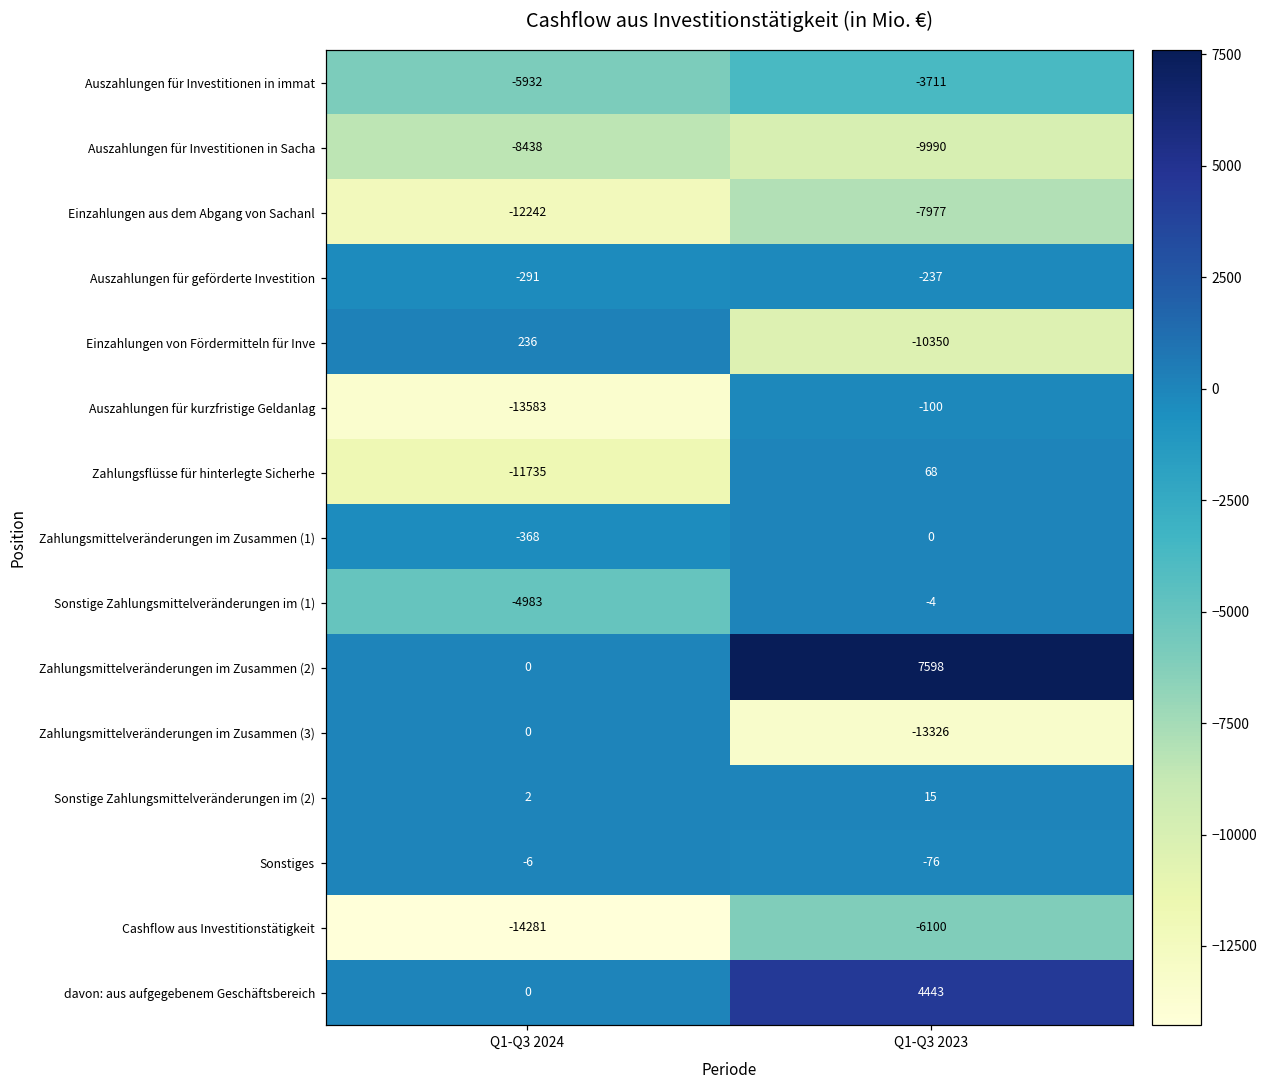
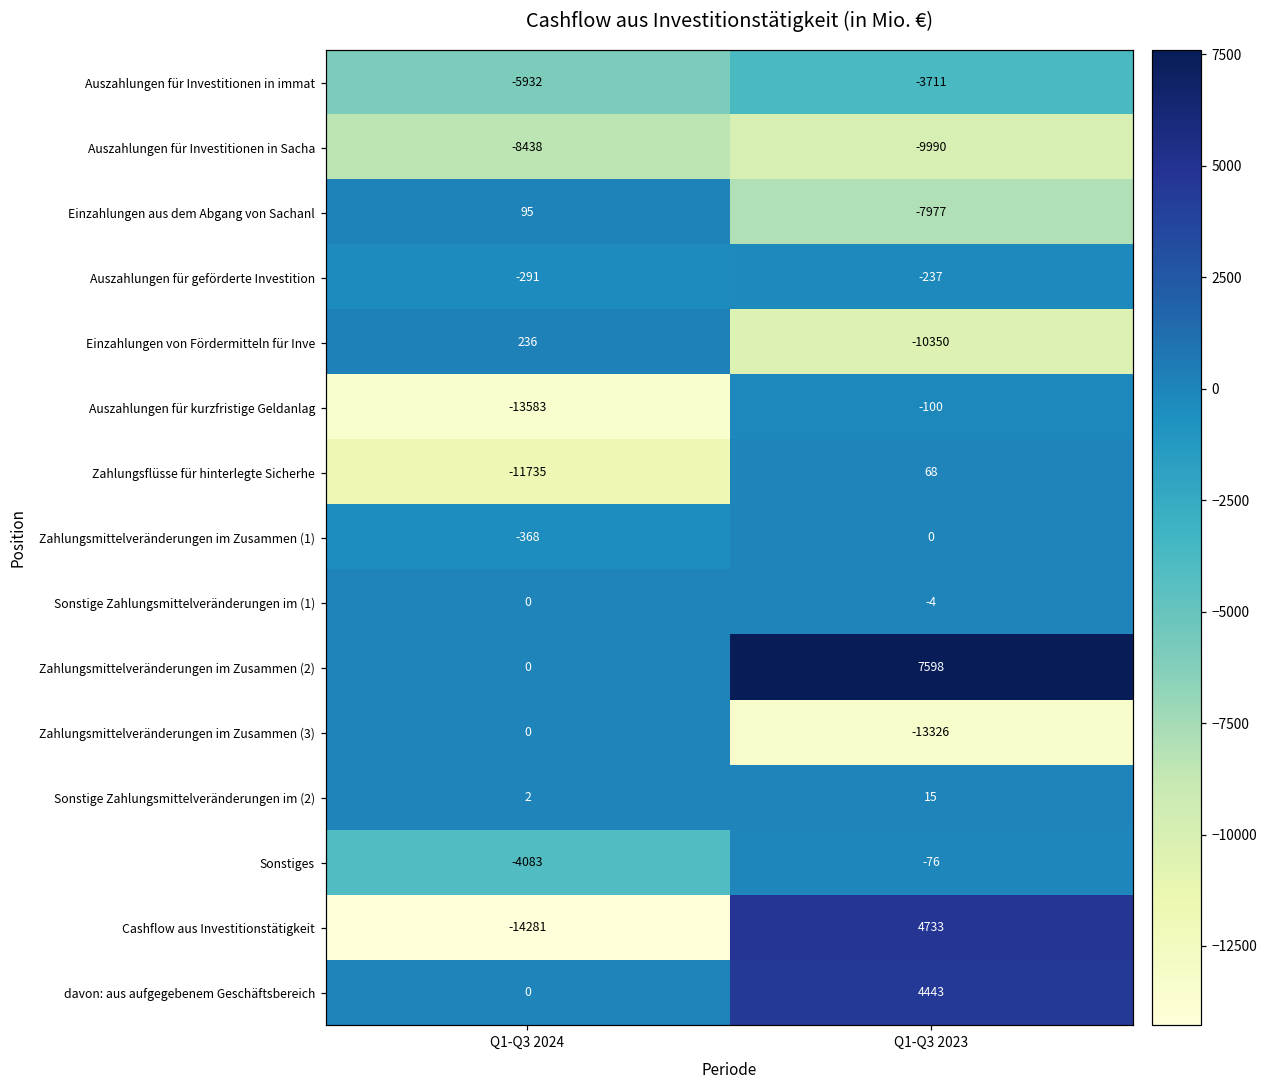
  {
    "Auszahlungen für Investitionen in immat": {
      "Q1-Q3 2024": -5932,
      "Q1-Q3 2023": -3711
    },
    "Auszahlungen für Investitionen in Sacha": {
      "Q1-Q3 2024": -8438,
      "Q1-Q3 2023": -9990
    },
    "Einzahlungen aus dem Abgang von Sachanl": {
-     "Q1-Q3 2024": -12242,
+     "Q1-Q3 2024": 95,
      "Q1-Q3 2023": -7977
    },
    "Auszahlungen für geförderte Investition": {
      "Q1-Q3 2024": -291,
      "Q1-Q3 2023": -237
    },
    "Einzahlungen von Fördermitteln für Inve": {
      "Q1-Q3 2024": 236,
      "Q1-Q3 2023": -10350
    },
    "Auszahlungen für kurzfristige Geldanlag": {
      "Q1-Q3 2024": -13583,
      "Q1-Q3 2023": -100
    },
    "Zahlungsflüsse für hinterlegte Sicherhe": {
      "Q1-Q3 2024": -11735,
      "Q1-Q3 2023": 68
    },
    "Zahlungsmittelveränderungen im Zusammen (1)": {
      "Q1-Q3 2024": -368,
      "Q1-Q3 2023": 0
    },
    "Sonstige Zahlungsmittelveränderungen im (1)": {
-     "Q1-Q3 2024": -4983,
+     "Q1-Q3 2024": 0,
      "Q1-Q3 2023": -4
    },
    "Zahlungsmittelveränderungen im Zusammen (2)": {
      "Q1-Q3 2024": 0,
      "Q1-Q3 2023": 7598
    },
    "Zahlungsmittelveränderungen im Zusammen (3)": {
      "Q1-Q3 2024": 0,
      "Q1-Q3 2023": -13326
    },
    "Sonstige Zahlungsmittelveränderungen im (2)": {
      "Q1-Q3 2024": 2,
      "Q1-Q3 2023": 15
    },
    "Sonstiges": {
-     "Q1-Q3 2024": -6,
+     "Q1-Q3 2024": -4083,
      "Q1-Q3 2023": -76
    },
    "Cashflow aus Investitionstätigkeit": {
      "Q1-Q3 2024": -14281,
-     "Q1-Q3 2023": -6100
+     "Q1-Q3 2023": 4733
    },
    "davon: aus aufgegebenem Geschäftsbereich": {
      "Q1-Q3 2024": 0,
      "Q1-Q3 2023": 4443
    }
  }
